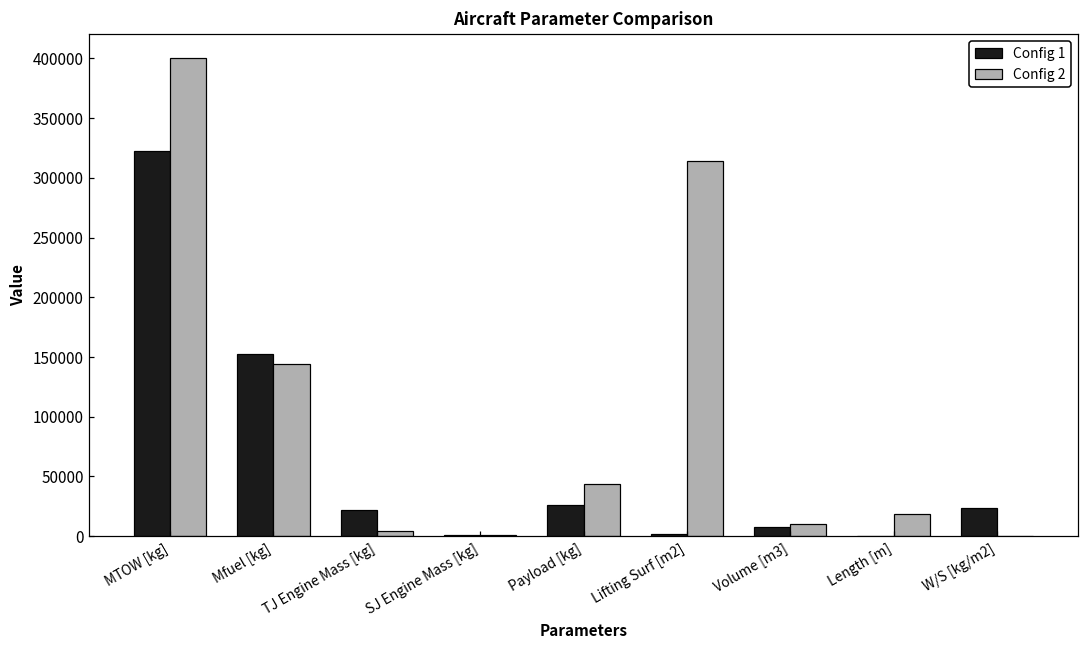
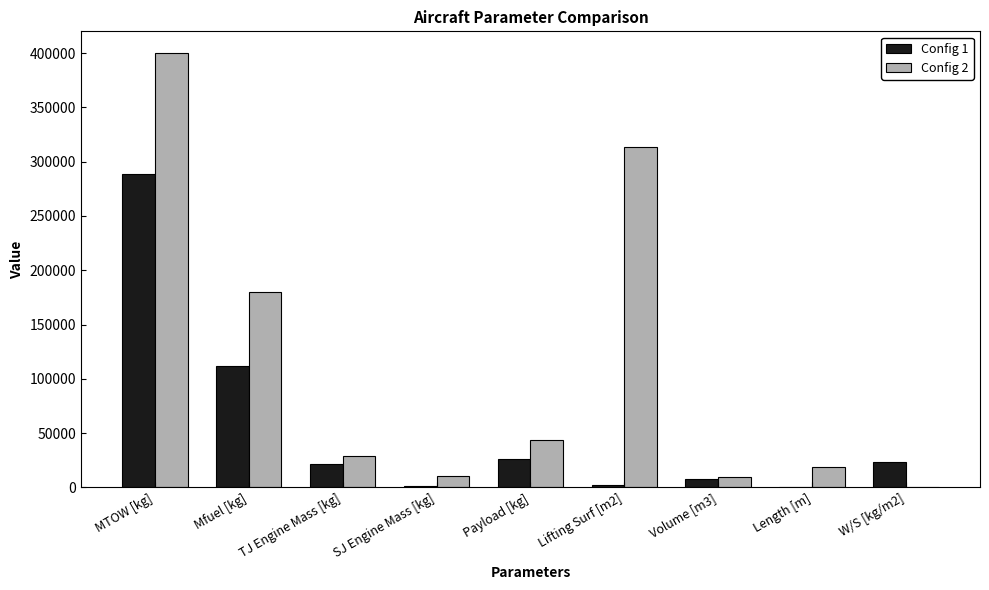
  {
    "Config 1": {
-     "MTOW [kg]": 322000,
-     "Mfuel [kg]": 153000,
+     "MTOW [kg]": 288000,
+     "Mfuel [kg]": 112000,
      "TJ Engine Mass [kg]": 22000,
      "Payload [kg]": 26000,
      "Volume [m3]": 8000,
      "W/S [kg/m2]": 23000
    },
    "Config 2": {
      "MTOW [kg]": 400000,
-     "Mfuel [kg]": 144000,
-     "TJ Engine Mass [kg]": 4000,
-     "SJ Engine Mass [kg]": 1000,
+     "Mfuel [kg]": 180000,
+     "TJ Engine Mass [kg]": 29000,
+     "SJ Engine Mass [kg]": 10000,
      "Payload [kg]": 44000,
      "Lifting Surf [m2]": 314000,
      "Volume [m3]": 10000,
      "Length [m]": 19000
    }
  }
